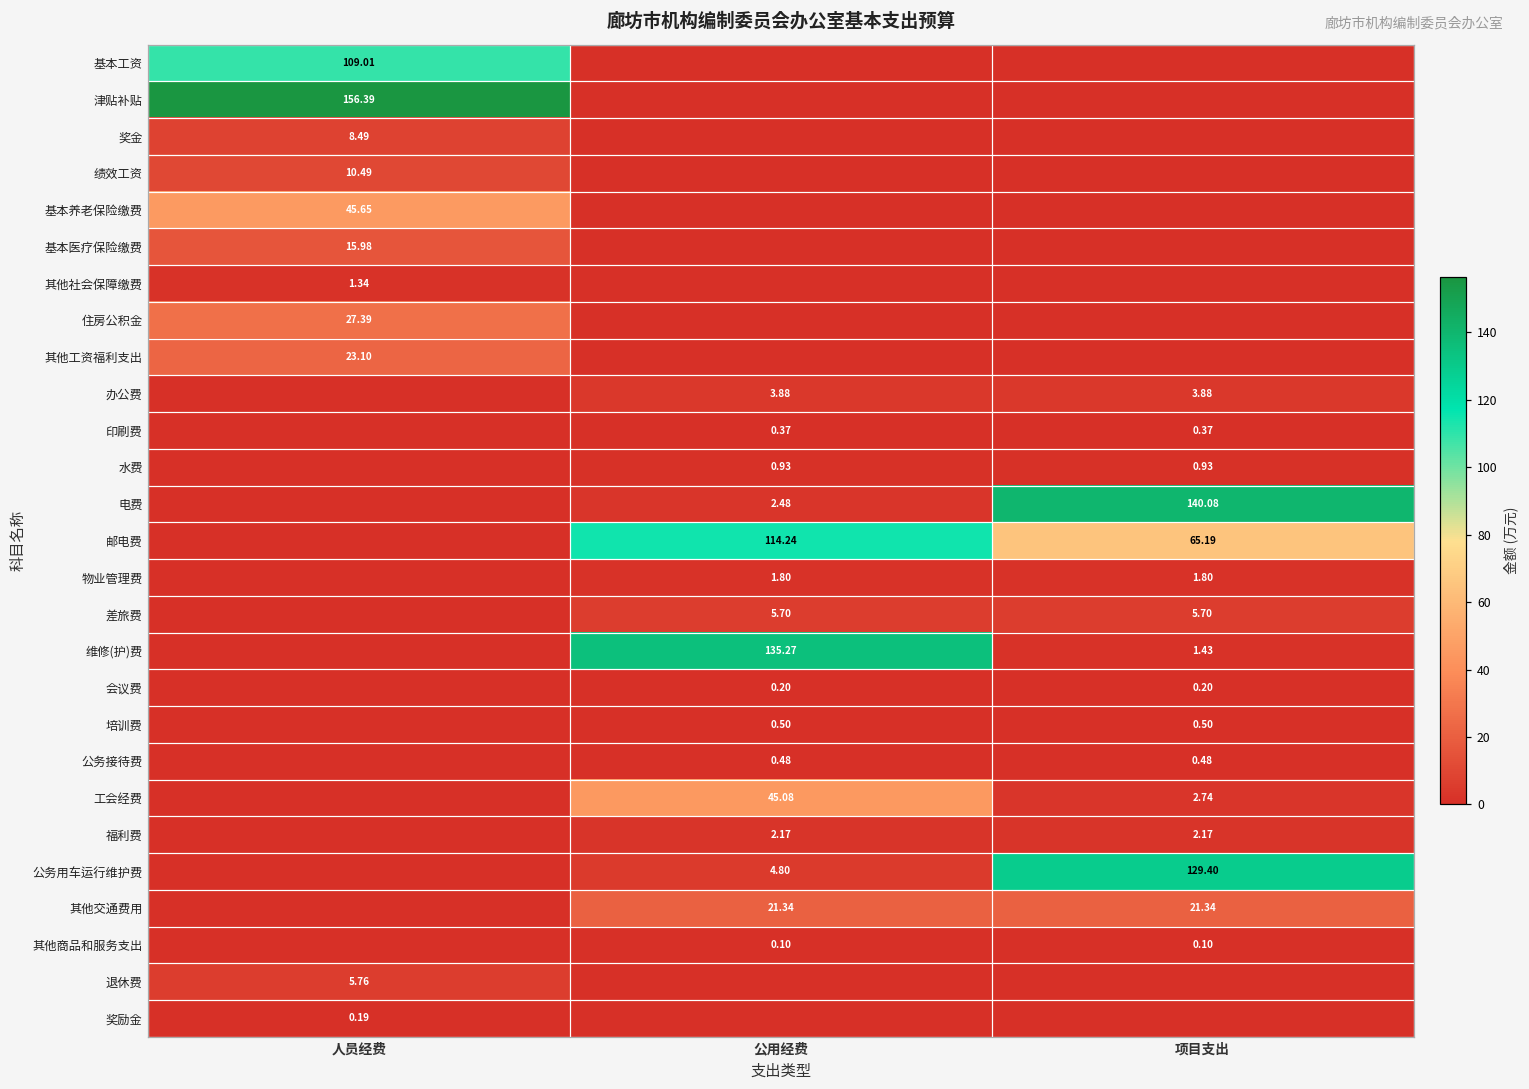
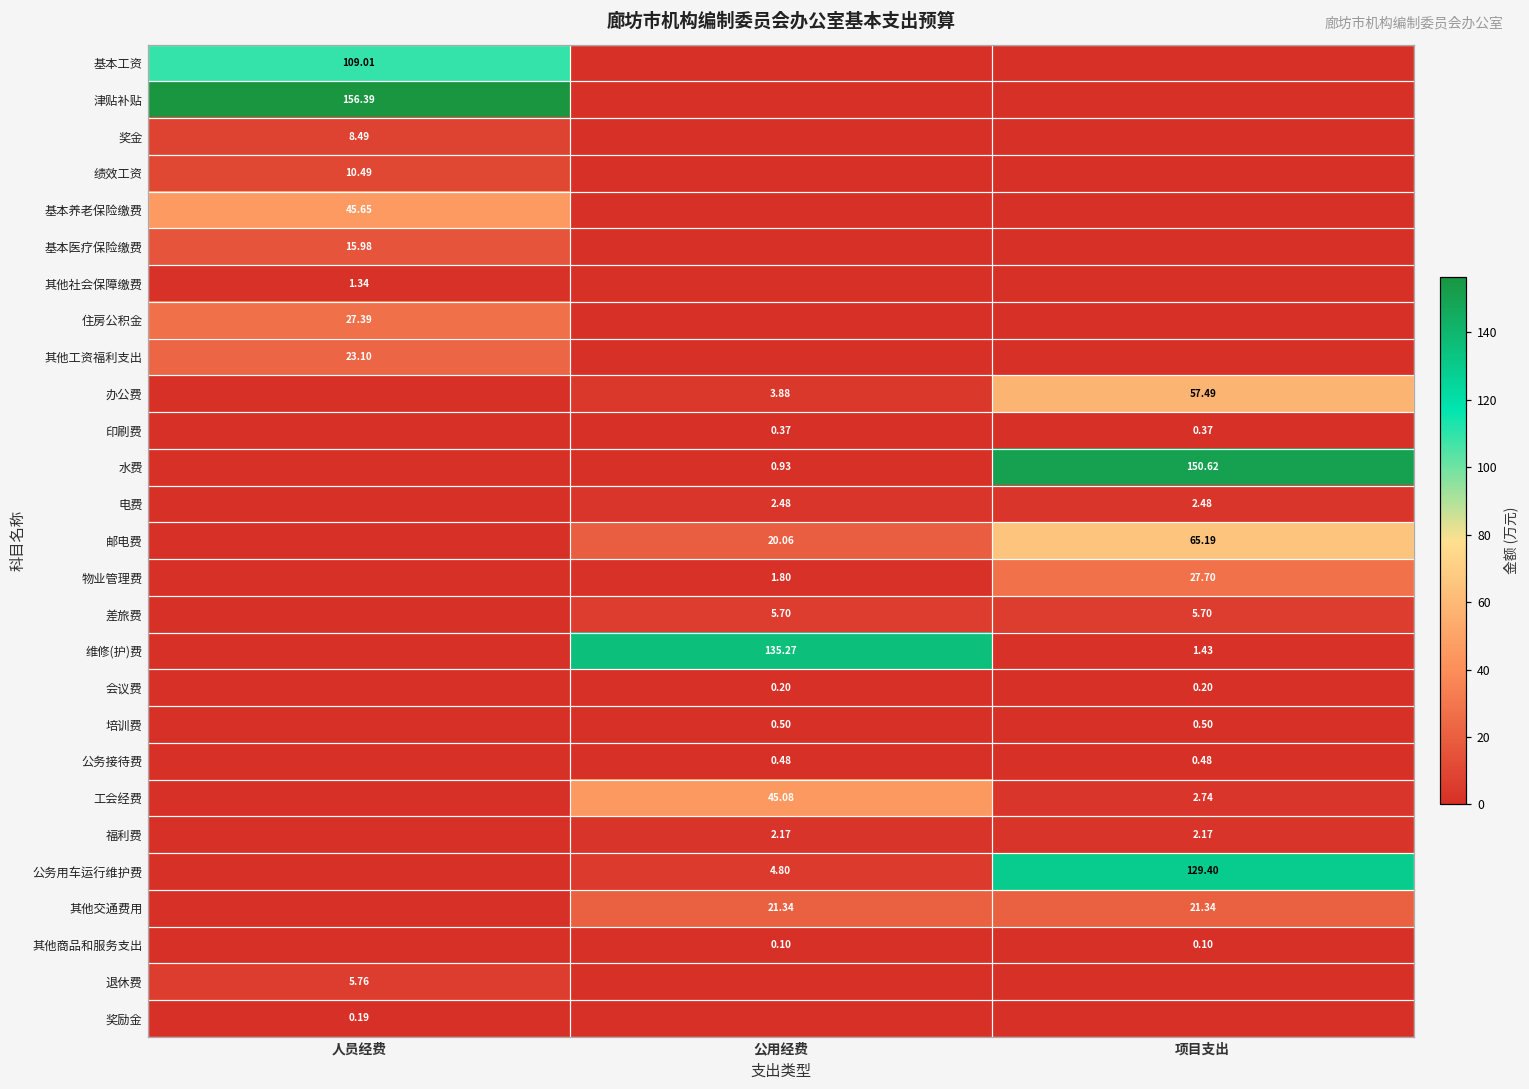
  {
    "基本工资": {
      "人员经费": 109.01
    },
    "津贴补贴": {
      "人员经费": 156.39
    },
    "奖金": {
      "人员经费": 8.49
    },
    "绩效工资": {
      "人员经费": 10.49
    },
    "基本养老保险缴费": {
      "人员经费": 45.65
    },
    "基本医疗保险缴费": {
      "人员经费": 15.98
    },
    "其他社会保障缴费": {
      "人员经费": 1.34
    },
    "住房公积金": {
      "人员经费": 27.39
    },
    "其他工资福利支出": {
      "人员经费": 23.10
    },
    "办公费": {
      "公用经费": 3.88,
-     "项目支出": 3.88
+     "项目支出": 57.49
    },
    "印刷费": {
      "公用经费": 0.37,
      "项目支出": 0.37
    },
    "水费": {
      "公用经费": 0.93,
-     "项目支出": 0.93
+     "项目支出": 150.62
    },
    "电费": {
      "公用经费": 2.48,
-     "项目支出": 140.08
+     "项目支出": 2.48
    },
    "邮电费": {
-     "公用经费": 114.24,
+     "公用经费": 20.06,
      "项目支出": 65.19
    },
    "物业管理费": {
      "公用经费": 1.80,
-     "项目支出": 1.80
+     "项目支出": 27.70
    },
    "差旅费": {
      "公用经费": 5.70,
      "项目支出": 5.70
    },
    "维修(护)费": {
      "公用经费": 135.27,
      "项目支出": 1.43
    },
    "会议费": {
      "公用经费": 0.20,
      "项目支出": 0.20
    },
    "培训费": {
      "公用经费": 0.50,
      "项目支出": 0.50
    },
    "公务接待费": {
      "公用经费": 0.48,
      "项目支出": 0.48
    },
    "工会经费": {
      "公用经费": 45.08,
      "项目支出": 2.74
    },
    "福利费": {
      "公用经费": 2.17,
      "项目支出": 2.17
    },
    "公务用车运行维护费": {
      "公用经费": 4.80,
      "项目支出": 129.40
    },
    "其他交通费用": {
      "公用经费": 21.34,
      "项目支出": 21.34
    },
    "其他商品和服务支出": {
      "公用经费": 0.10,
      "项目支出": 0.10
    },
    "退休费": {
      "人员经费": 5.76
    },
    "奖励金": {
      "人员经费": 0.19
    }
  }
